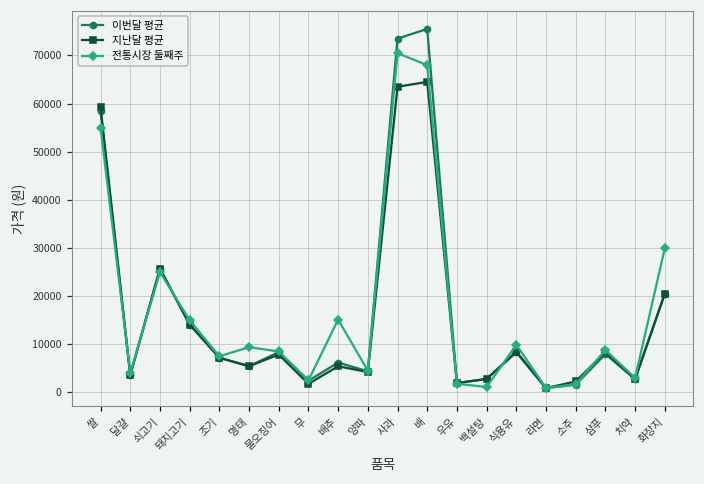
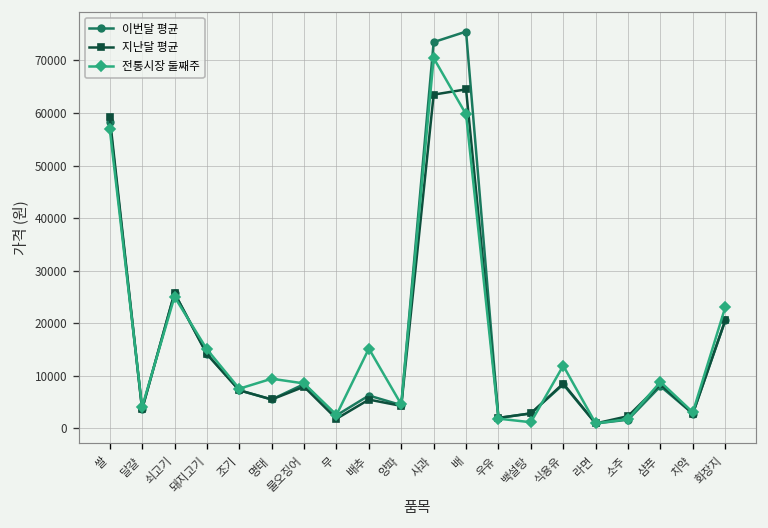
  {
    "전통시장 둘째주": {
-     "쌀": 55000,
+     "쌀": 57000,
      "쇠고기": 25000,
      "돼지고기": 15000,
      "명태": 9000,
      "배추": 15000,
      "사과": 70000,
-     "배": 68000,
+     "배": 60000,
      "백설탕": 1000,
-     "식용유": 10000,
-     "화장지": 30000
+     "식용유": 12000,
+     "화장지": 23000
    }
  }
